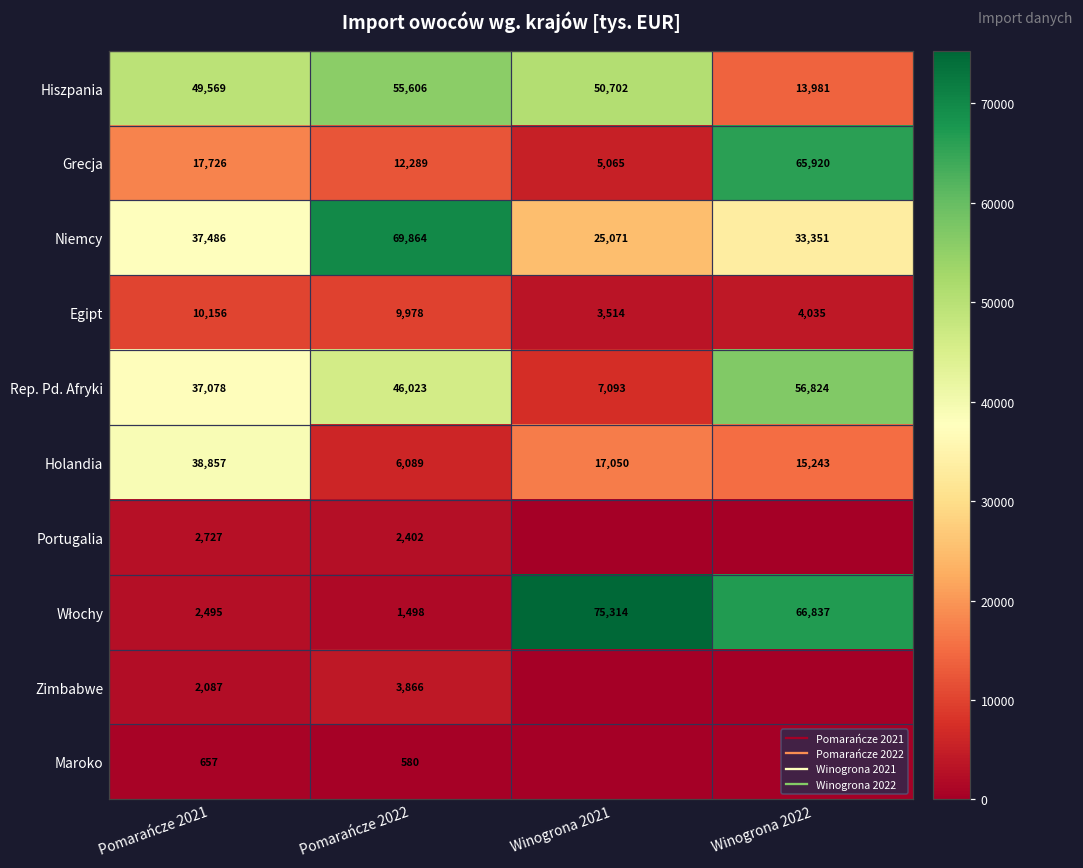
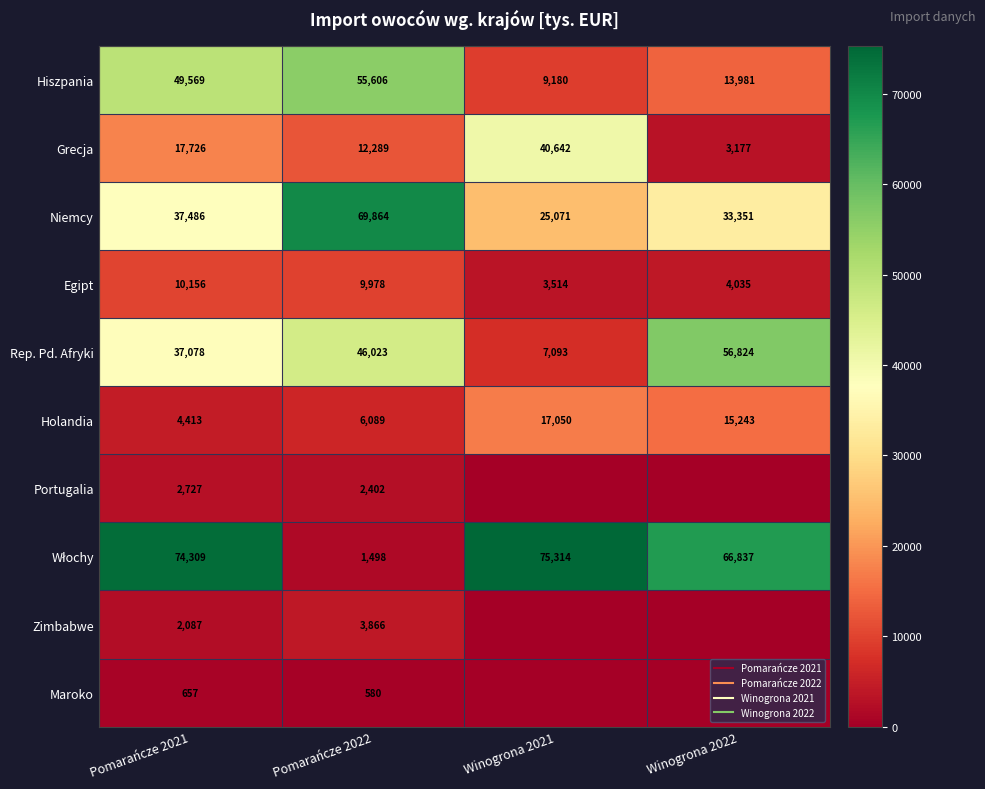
  {
    "Hiszpania": {
      "Pomarańcze 2021": "49,569",
      "Pomarańcze 2022": "55,606",
-     "Winogrona 2021": "50,702",
+     "Winogrona 2021": "9,180",
      "Winogrona 2022": "13,981"
    },
    "Grecja": {
      "Pomarańcze 2021": "17,726",
      "Pomarańcze 2022": "12,289",
-     "Winogrona 2021": "5,065",
-     "Winogrona 2022": "65,920"
+     "Winogrona 2021": "40,642",
+     "Winogrona 2022": "3,177"
    },
    "Niemcy": {
      "Pomarańcze 2021": "37,486",
      "Pomarańcze 2022": "69,864",
      "Winogrona 2021": "25,071",
      "Winogrona 2022": "33,351"
    },
    "Egipt": {
      "Pomarańcze 2021": "10,156",
      "Pomarańcze 2022": "9,978",
      "Winogrona 2021": "3,514",
      "Winogrona 2022": "4,035"
    },
    "Rep. Pd. Afryki": {
      "Pomarańcze 2021": "37,078",
      "Pomarańcze 2022": "46,023",
      "Winogrona 2021": "7,093",
      "Winogrona 2022": "56,824"
    },
    "Holandia": {
-     "Pomarańcze 2021": "38,857",
+     "Pomarańcze 2021": "4,413",
      "Pomarańcze 2022": "6,089",
      "Winogrona 2021": "17,050",
      "Winogrona 2022": "15,243"
    },
    "Portugalia": {
      "Pomarańcze 2021": "2,727",
      "Pomarańcze 2022": "2,402"
    },
    "Włochy": {
-     "Pomarańcze 2021": "2,495",
+     "Pomarańcze 2021": "74,309",
      "Pomarańcze 2022": "1,498",
      "Winogrona 2021": "75,314",
      "Winogrona 2022": "66,837"
    },
    "Zimbabwe": {
      "Pomarańcze 2021": "2,087",
      "Pomarańcze 2022": "3,866"
    },
    "Maroko": {
      "Pomarańcze 2021": "657",
      "Pomarańcze 2022": "580"
    }
  }
